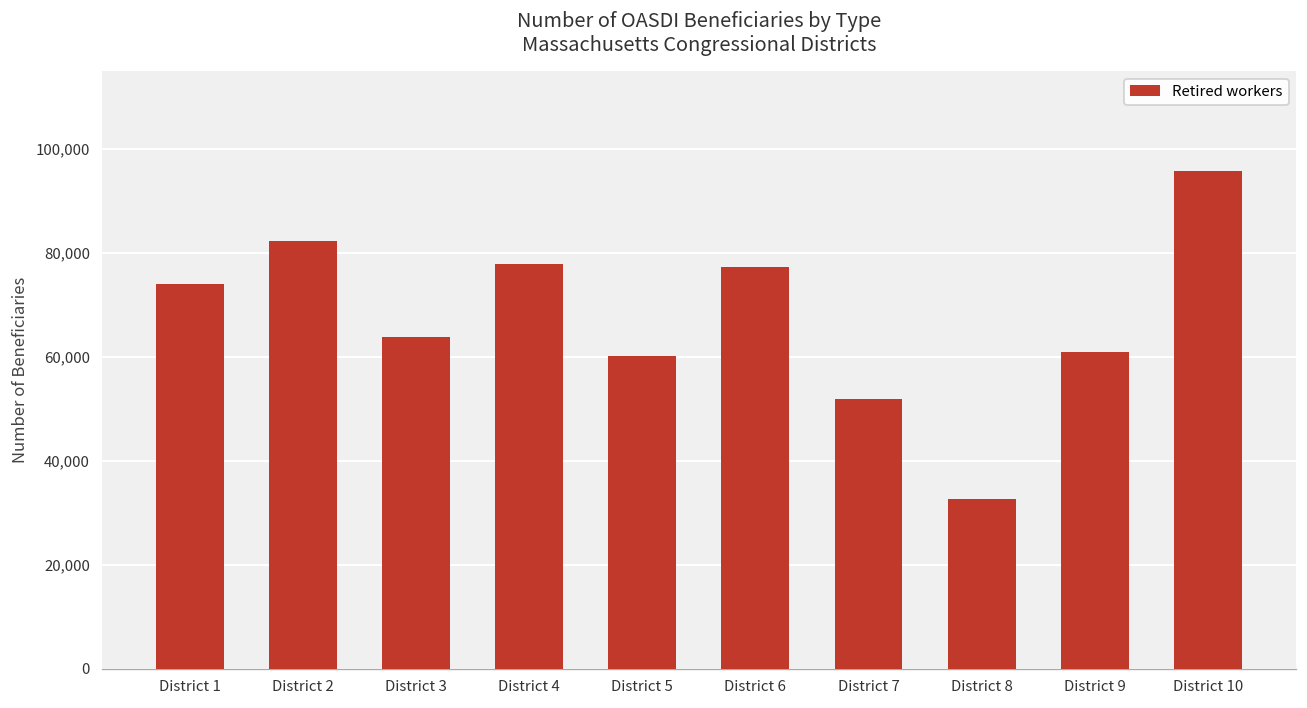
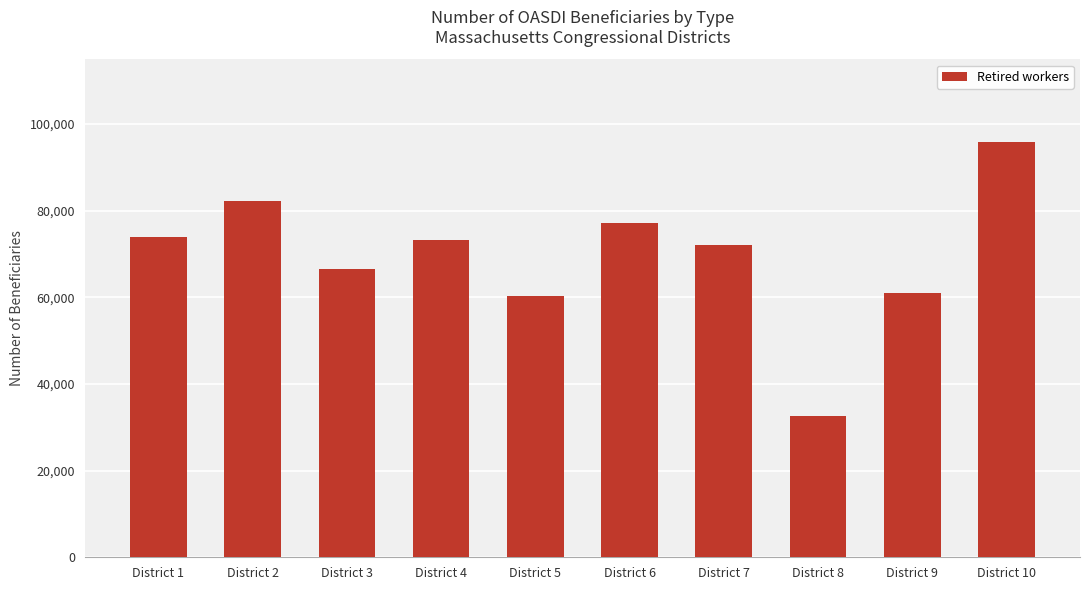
  {
    "District 1": "74,000",
    "District 2": "82,000",
-   "District 3": "64,000",
-   "District 4": "78,000",
+   "District 3": "66,000",
+   "District 4": "73,000",
    "District 5": "60,000",
    "District 6": "77,000",
-   "District 7": "52,000",
+   "District 7": "72,000",
    "District 8": "33,000",
    "District 9": "61,000",
    "District 10": "96,000"
  }
